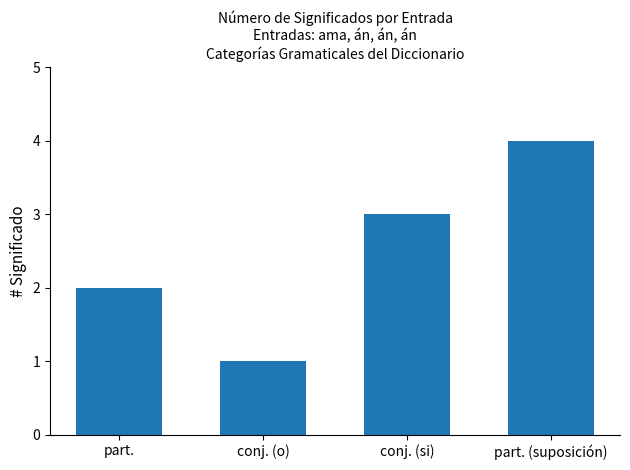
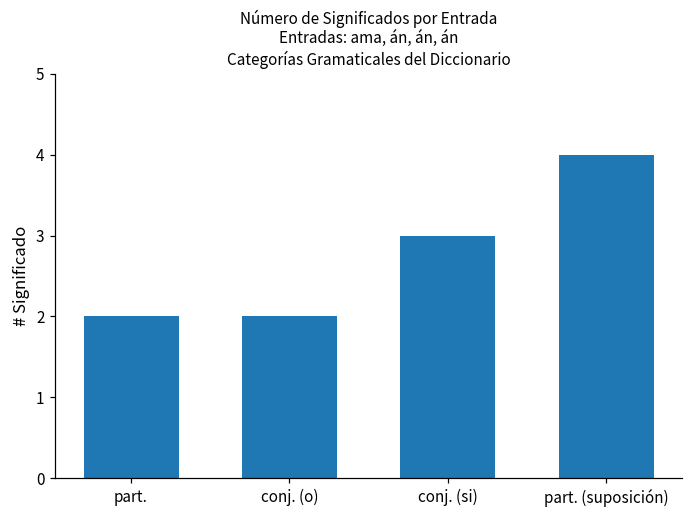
  {
    "part.": 2,
-   "conj. (o)": 1,
+   "conj. (o)": 2,
    "conj. (si)": 3,
    "part. (suposición)": 4
  }
